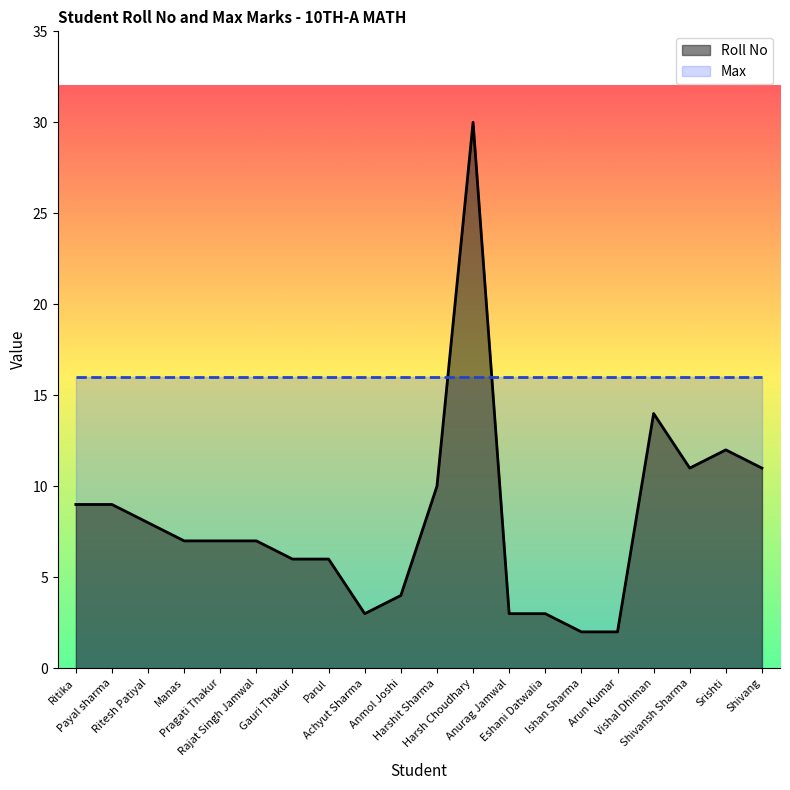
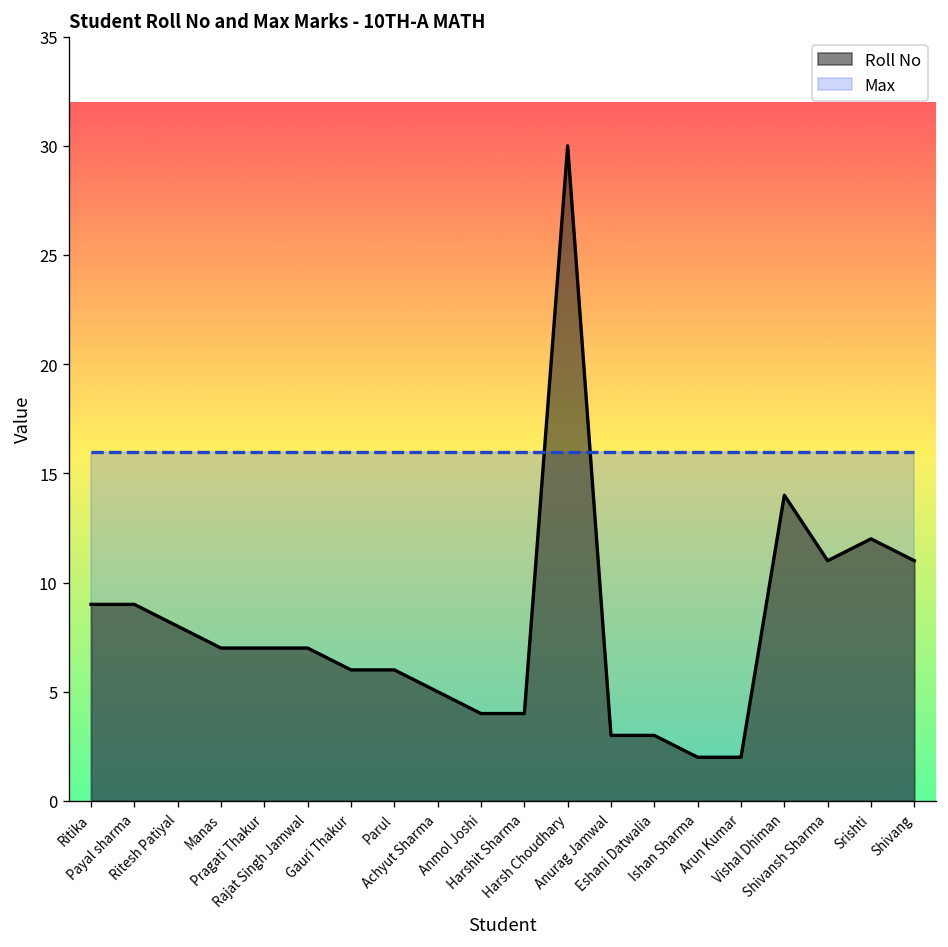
  {
    "Roll No": {
      "Ritika": 9,
      "Payal sharma": 9,
      "Ritesh Patiyal": 8,
      "Manas": 7,
      "Pragati Thakur": 7,
      "Rajat Singh Jamwal": 7,
      "Gauri Thakur": 6,
      "Parul": 6,
-     "Achyut Sharma": 3,
+     "Achyut Sharma": 5,
      "Anmol Joshi": 4,
-     "Harshit Sharma": 10,
+     "Harshit Sharma": 4,
      "Harsh Choudhary": 30,
      "Anurag Jamwal": 3,
      "Eshani Datwalia": 3,
      "Ishan Sharma": 2,
      "Arun Kumar": 2,
      "Vishal Dhiman": 14,
      "Shivansh Sharma": 11,
      "Srishti": 12,
      "Shivang": 11
    },
    "Max": {
      "Ritika": 16,
      "Payal sharma": 16,
      "Ritesh Patiyal": 16,
      "Manas": 16,
      "Pragati Thakur": 16,
      "Rajat Singh Jamwal": 16,
      "Gauri Thakur": 16,
      "Parul": 16,
      "Achyut Sharma": 16,
      "Anmol Joshi": 16,
      "Harshit Sharma": 16,
      "Harsh Choudhary": 16,
      "Anurag Jamwal": 16,
      "Eshani Datwalia": 16,
      "Ishan Sharma": 16,
      "Arun Kumar": 16,
      "Vishal Dhiman": 16,
      "Shivansh Sharma": 16,
      "Srishti": 16,
      "Shivang": 16
    }
  }
